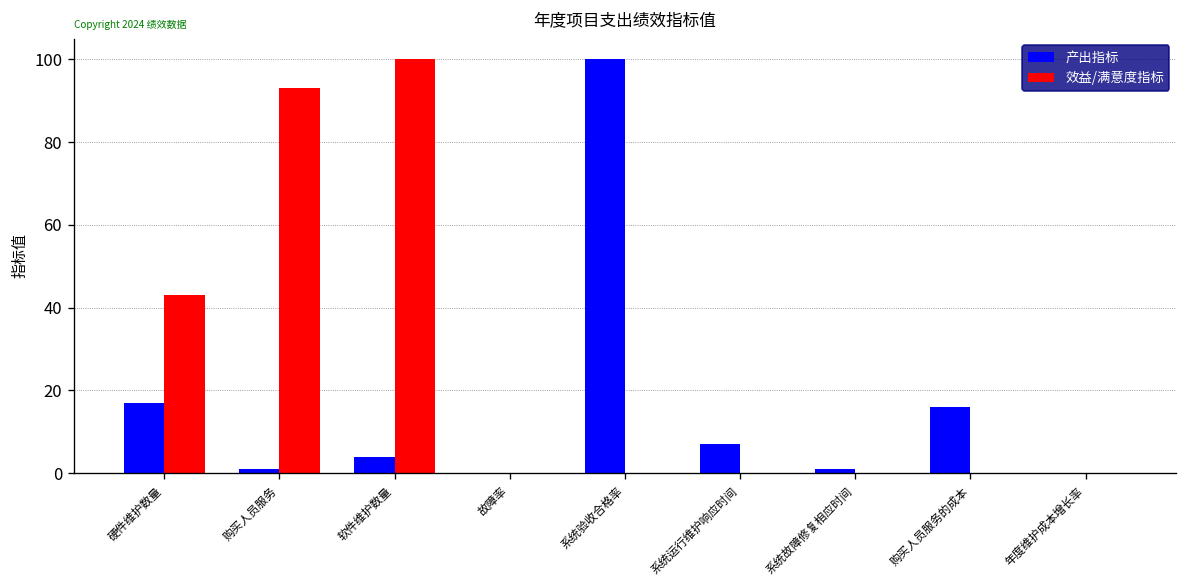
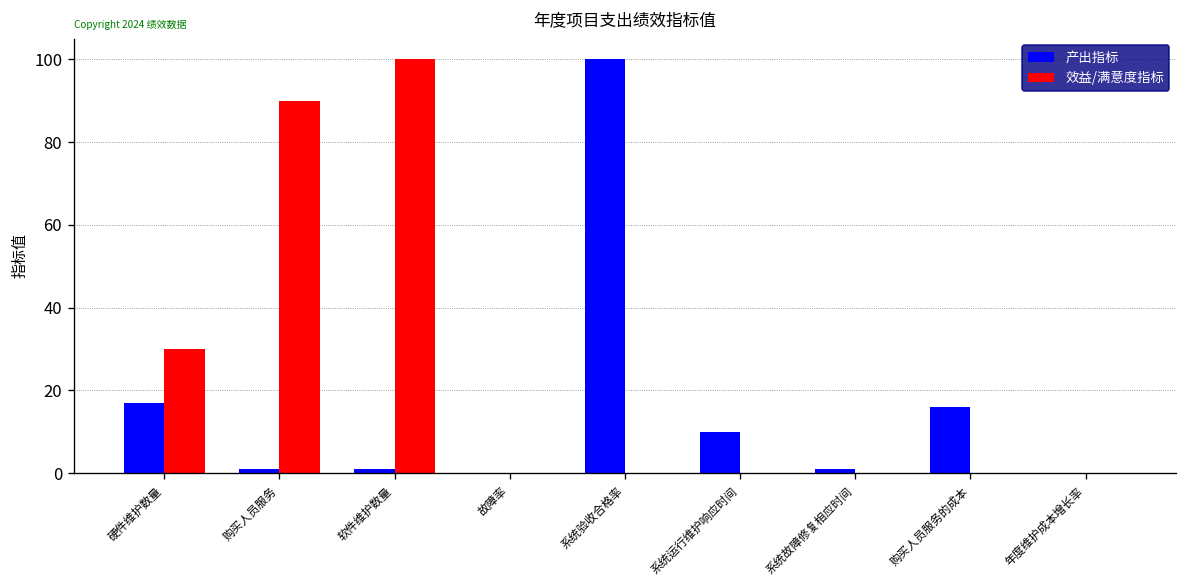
  {
    "产出指标": {
      "硬件维护数量": 17,
      "购买人员服务": 1,
-     "软件维护数量": 4,
+     "软件维护数量": 1,
      "故障率": 0,
      "系统验收合格率": 100,
-     "系统运行维护响应时间": 7,
+     "系统运行维护响应时间": 10,
      "系统故障修复相应时间": 1,
      "购买人员服务的成本": 16,
      "年度维护成本增长率": 0
    },
    "效益/满意度指标": {
-     "硬件维护数量": 43,
-     "购买人员服务": 93,
+     "硬件维护数量": 30,
+     "购买人员服务": 90,
      "软件维护数量": 100,
      "故障率": 0,
      "系统验收合格率": 0,
      "系统运行维护响应时间": 0,
      "系统故障修复相应时间": 0,
      "购买人员服务的成本": 0,
      "年度维护成本增长率": 0
    }
  }
